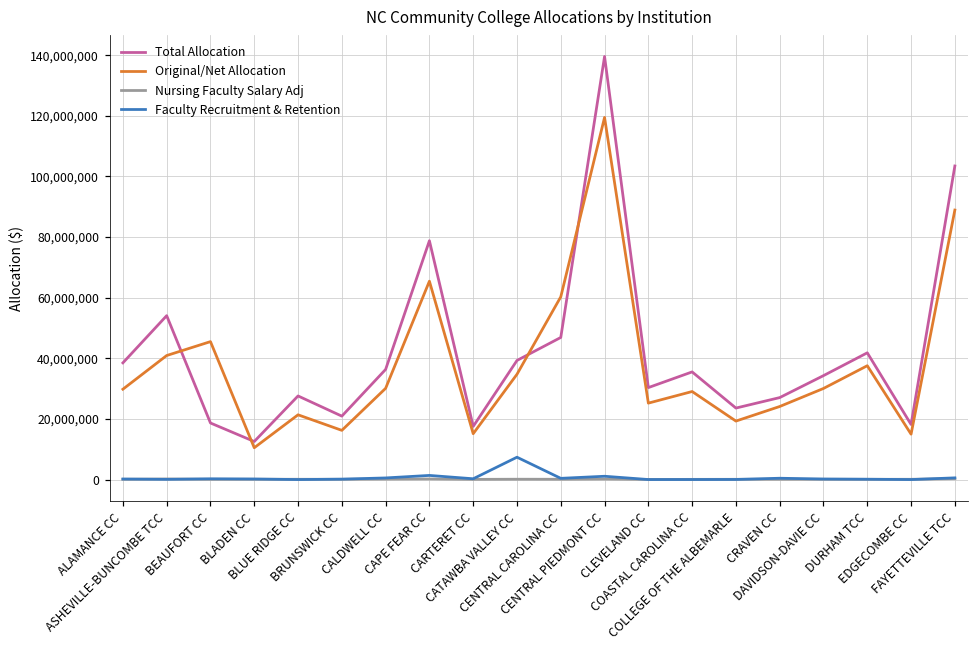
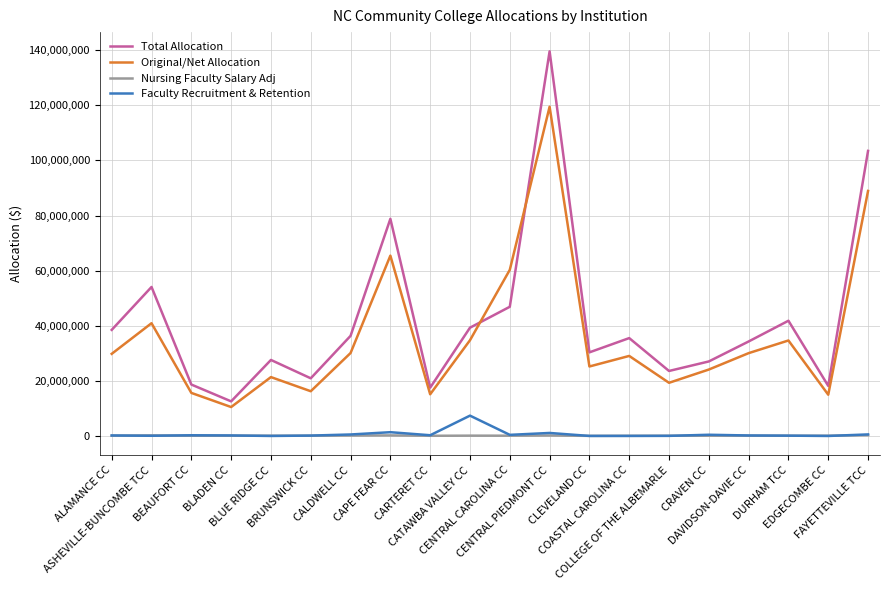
  {
    "Total Allocation": {
      "ALAMANCE CC": "38,000,000",
      "ASHEVILLE-BUNCOMBE TCC": "54,000,000",
      "BEAUFORT CC": "19,000,000",
      "BLADEN CC": "13,000,000",
      "BLUE RIDGE CC": "28,000,000",
      "BRUNSWICK CC": "21,000,000",
      "CALDWELL CC": "36,000,000",
      "CAPE FEAR CC": "79,000,000",
      "CARTERET CC": "18,000,000",
      "CATAWBA VALLEY CC": "39,000,000",
      "CENTRAL CAROLINA CC": "47,000,000",
      "CENTRAL PIEDMONT CC": "140,000,000",
      "CLEVELAND CC": "30,000,000",
      "COASTAL CAROLINA CC": "36,000,000",
      "COLLEGE OF THE ALBEMARLE": "24,000,000",
      "CRAVEN CC": "27,000,000",
      "DAVIDSON-DAVIE CC": "34,000,000",
      "DURHAM TCC": "42,000,000",
      "EDGECOMBE CC": "18,000,000",
      "FAYETTEVILLE TCC": "103,000,000"
    },
    "Original/Net Allocation": {
      "ALAMANCE CC": "30,000,000",
      "ASHEVILLE-BUNCOMBE TCC": "41,000,000",
-     "BEAUFORT CC": "46,000,000",
+     "BEAUFORT CC": "16,000,000",
      "BLADEN CC": "10,000,000",
      "BLUE RIDGE CC": "21,000,000",
      "BRUNSWICK CC": "16,000,000",
      "CALDWELL CC": "30,000,000",
      "CAPE FEAR CC": "65,000,000",
      "CARTERET CC": "15,000,000",
      "CATAWBA VALLEY CC": "35,000,000",
      "CENTRAL CAROLINA CC": "60,000,000",
      "CENTRAL PIEDMONT CC": "119,000,000",
      "CLEVELAND CC": "25,000,000",
      "COASTAL CAROLINA CC": "29,000,000",
      "COLLEGE OF THE ALBEMARLE": "19,000,000",
      "CRAVEN CC": "24,000,000",
      "DAVIDSON-DAVIE CC": "30,000,000",
-     "DURHAM TCC": "38,000,000",
+     "DURHAM TCC": "35,000,000",
      "EDGECOMBE CC": "15,000,000",
      "FAYETTEVILLE TCC": "89,000,000"
    },
    "Nursing Faculty Salary Adj": {
      "CAPE FEAR CC": "0",
      "CATAWBA VALLEY CC": "0"
    },
    "Faculty Recruitment & Retention": {
      "CAPE FEAR CC": "1,000,000",
      "CATAWBA VALLEY CC": "7,000,000"
    }
  }
